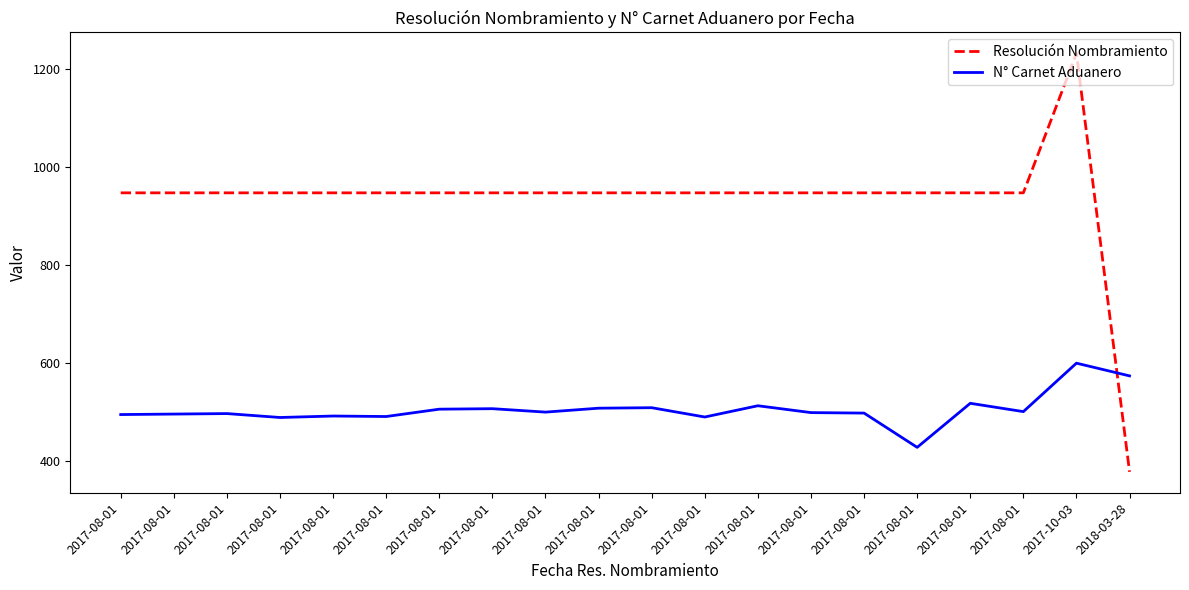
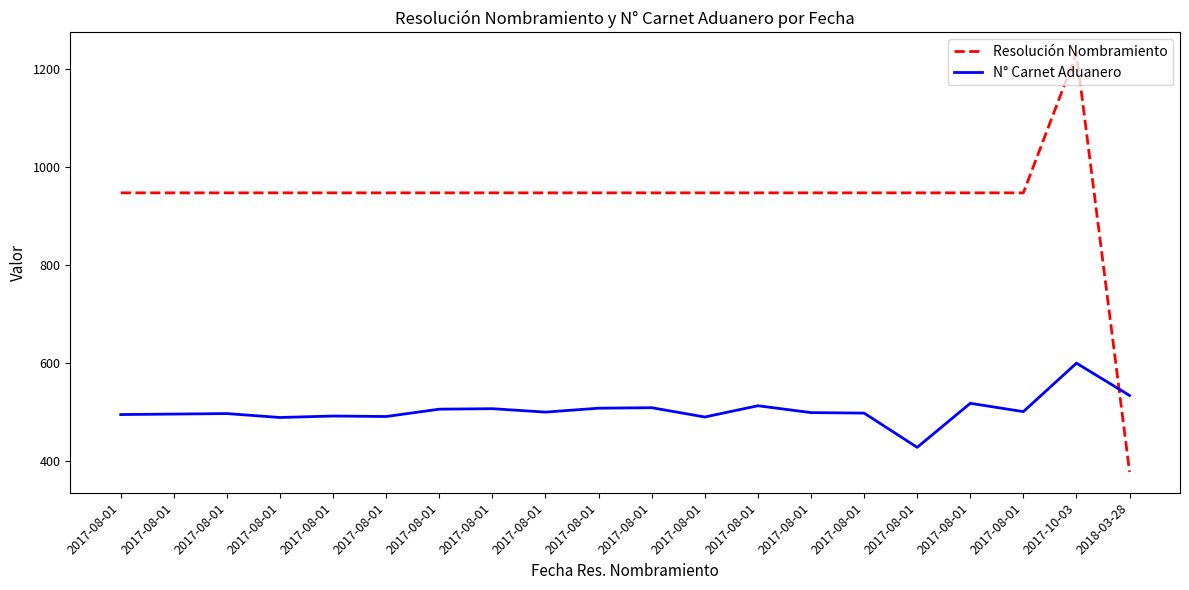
  {
    "Resolución Nombramiento": {
      "2018-03-28": 380
    },
    "N° Carnet Aduanero": {
      "2017-10-03": 600,
-     "2018-03-28": 570
+     "2018-03-28": 530
    }
  }
